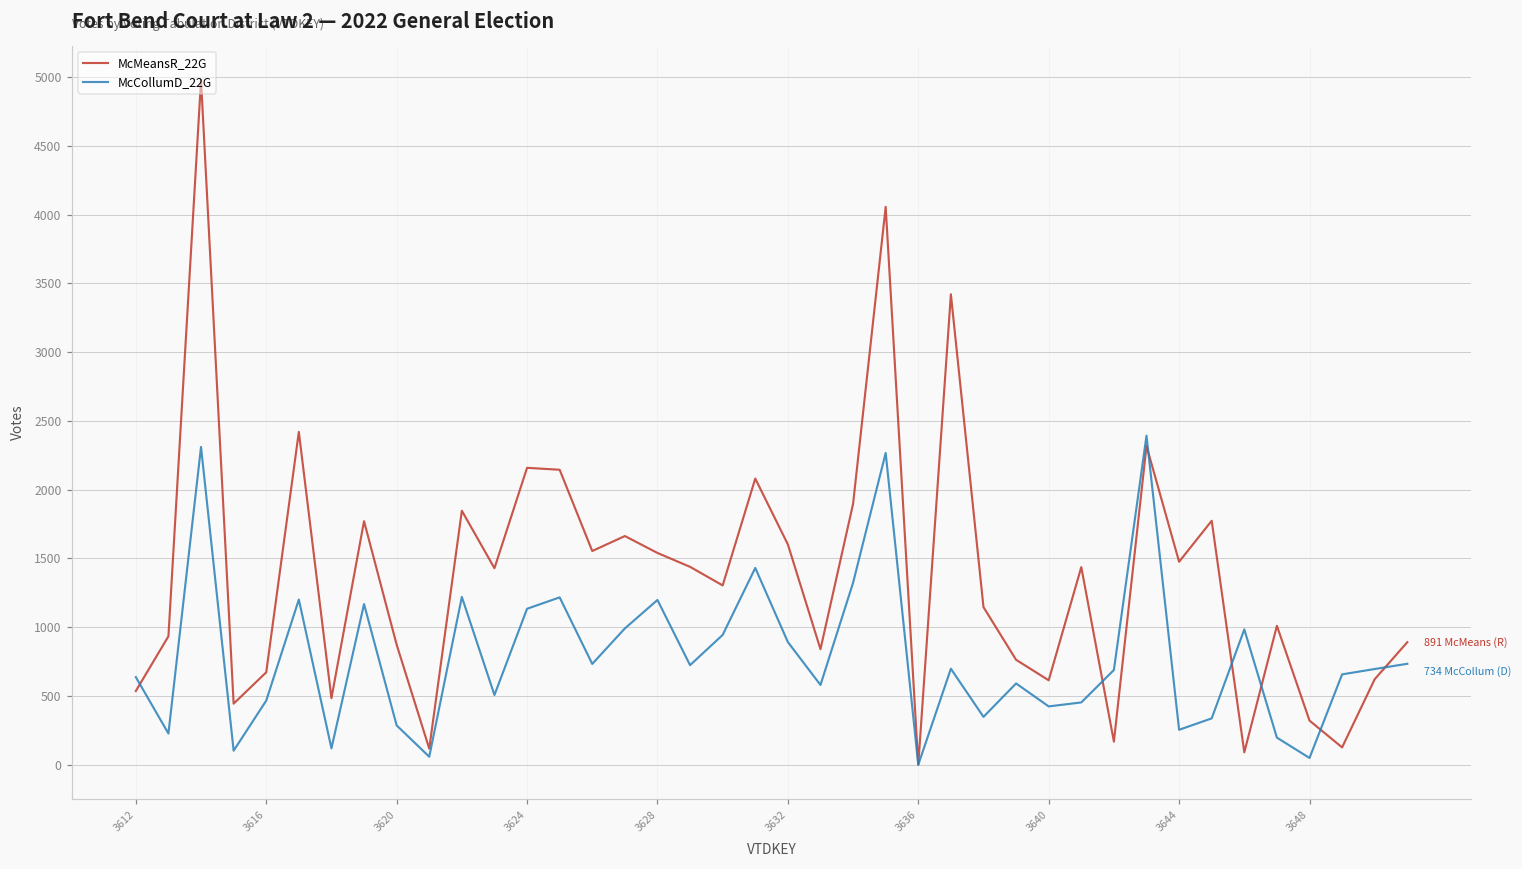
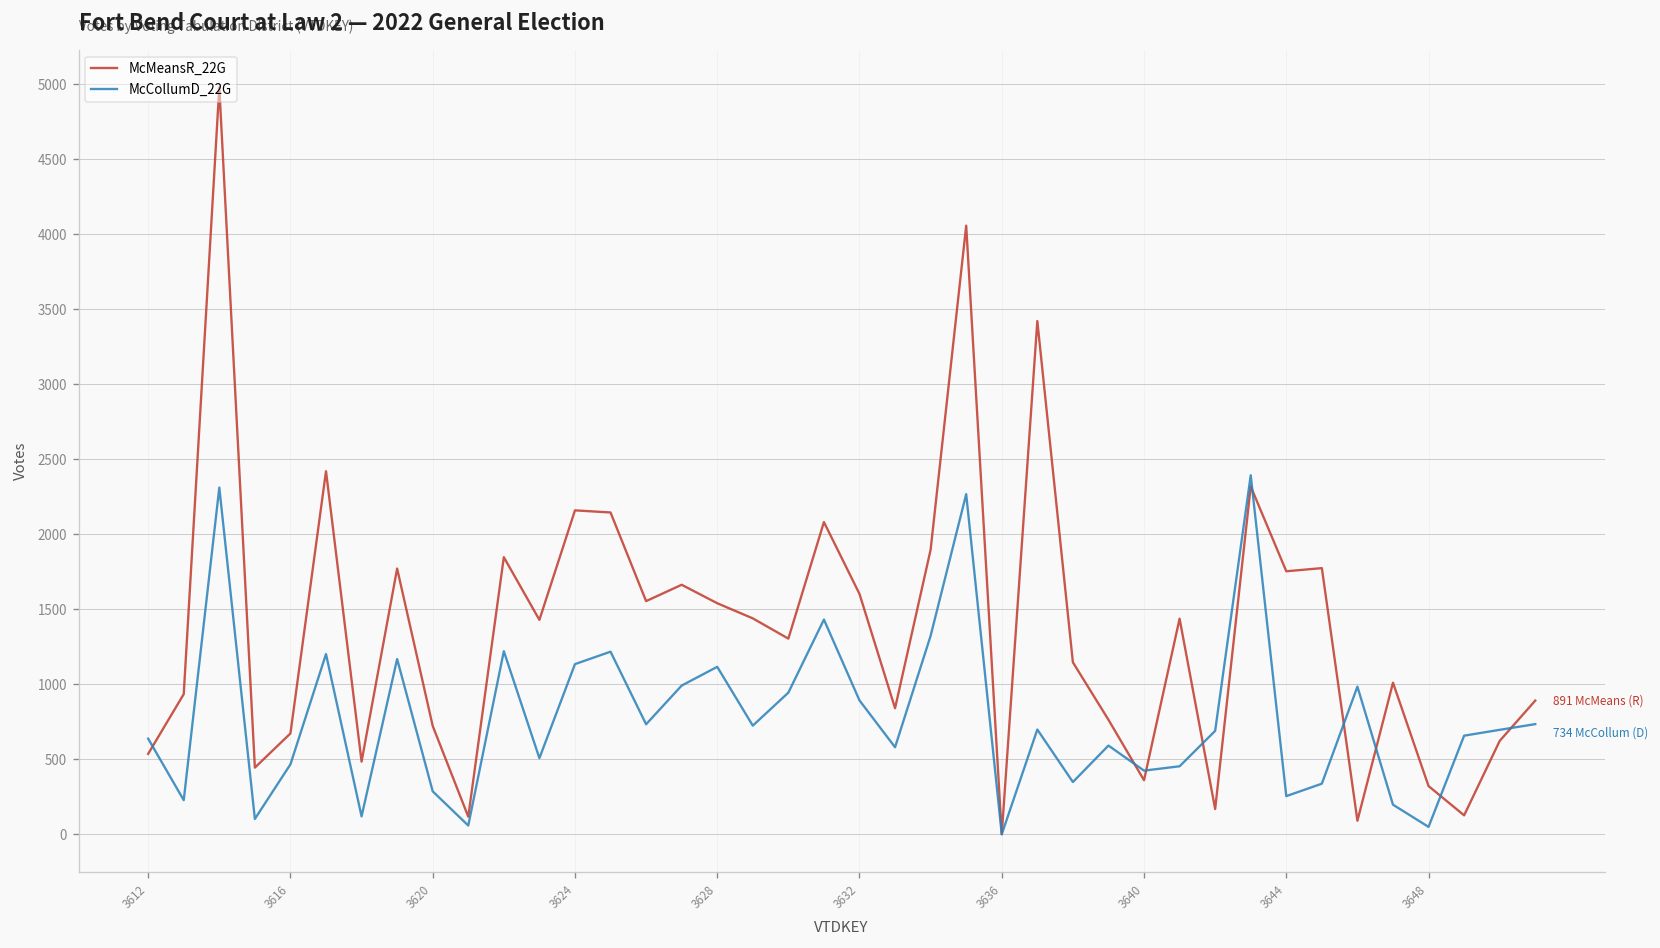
  {
    "McMeansR_22G": {
      "3612": 540,
      "3616": 670,
-     "3620": 870,
+     "3620": 720,
      "3624": 2160,
      "3628": 1540,
      "3632": 1600,
-     "3640": 610,
-     "3644": 1480,
+     "3640": 360,
+     "3644": 1750,
      "3648": 320
    },
    "McCollumD_22G": {
      "3612": 640,
      "3616": 470,
      "3620": 290,
      "3624": 1130,
-     "3628": 1200,
+     "3628": 1120,
      "3632": 890,
      "3640": 420,
      "3644": 250,
      "3648": 50
    }
  }
